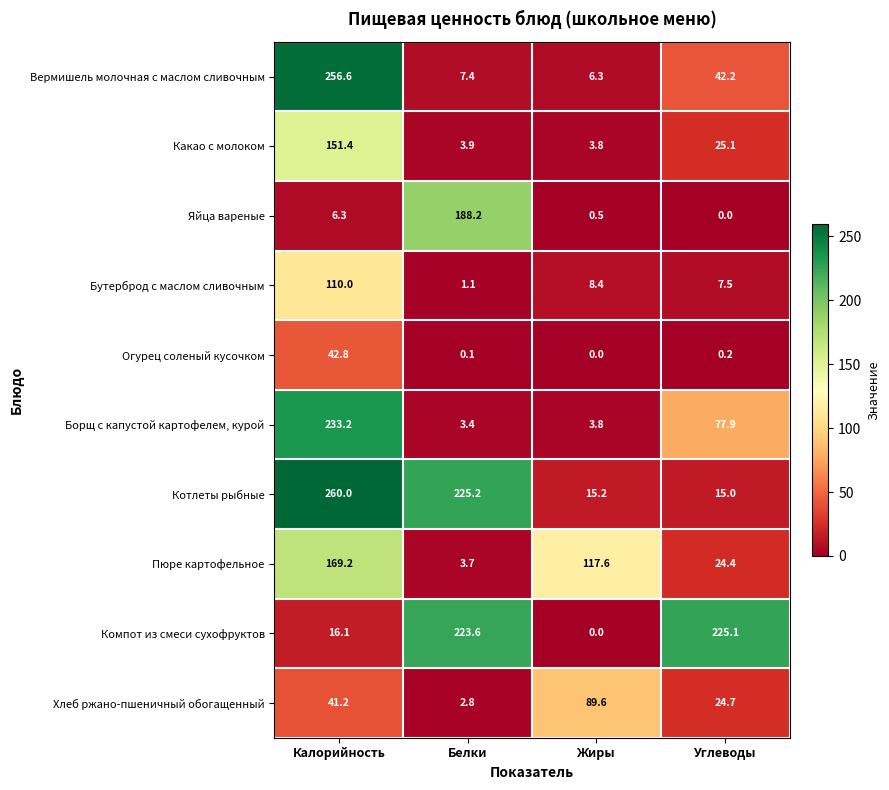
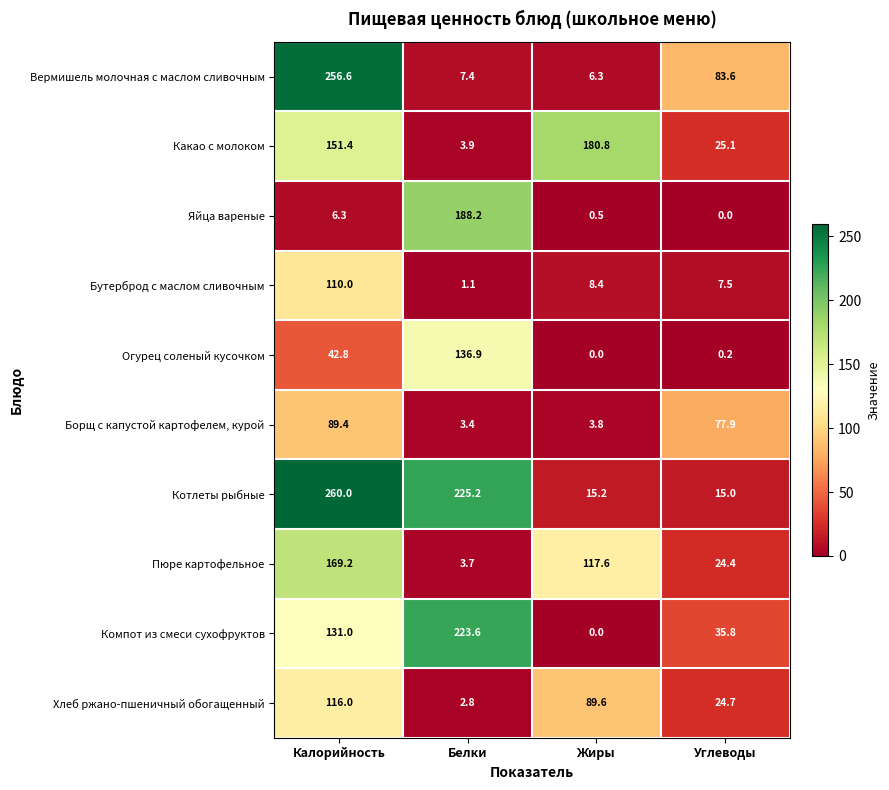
  {
    "Вермишель молочная с маслом сливочным": {
      "Калорийность": 256.6,
      "Белки": 7.4,
      "Жиры": 6.3,
-     "Углеводы": 42.2
+     "Углеводы": 83.6
    },
    "Какао с молоком": {
      "Калорийность": 151.4,
      "Белки": 3.9,
-     "Жиры": 3.8,
+     "Жиры": 180.8,
      "Углеводы": 25.1
    },
    "Яйца вареные": {
      "Калорийность": 6.3,
      "Белки": 188.2,
      "Жиры": 0.5,
      "Углеводы": 0.0
    },
    "Бутерброд с маслом сливочным": {
      "Калорийность": 110.0,
      "Белки": 1.1,
      "Жиры": 8.4,
      "Углеводы": 7.5
    },
    "Огурец соленый кусочком": {
      "Калорийность": 42.8,
-     "Белки": 0.1,
+     "Белки": 136.9,
      "Жиры": 0.0,
      "Углеводы": 0.2
    },
    "Борщ с капустой картофелем, курой": {
-     "Калорийность": 233.2,
+     "Калорийность": 89.4,
      "Белки": 3.4,
      "Жиры": 3.8,
      "Углеводы": 77.9
    },
    "Котлеты рыбные": {
      "Калорийность": 260.0,
      "Белки": 225.2,
      "Жиры": 15.2,
      "Углеводы": 15.0
    },
    "Пюре картофельное": {
      "Калорийность": 169.2,
      "Белки": 3.7,
      "Жиры": 117.6,
      "Углеводы": 24.4
    },
    "Компот из смеси сухофруктов": {
-     "Калорийность": 16.1,
+     "Калорийность": 131.0,
      "Белки": 223.6,
      "Жиры": 0.0,
-     "Углеводы": 225.1
+     "Углеводы": 35.8
    },
    "Хлеб ржано-пшеничный обогащенный": {
-     "Калорийность": 41.2,
+     "Калорийность": 116.0,
      "Белки": 2.8,
      "Жиры": 89.6,
      "Углеводы": 24.7
    }
  }
